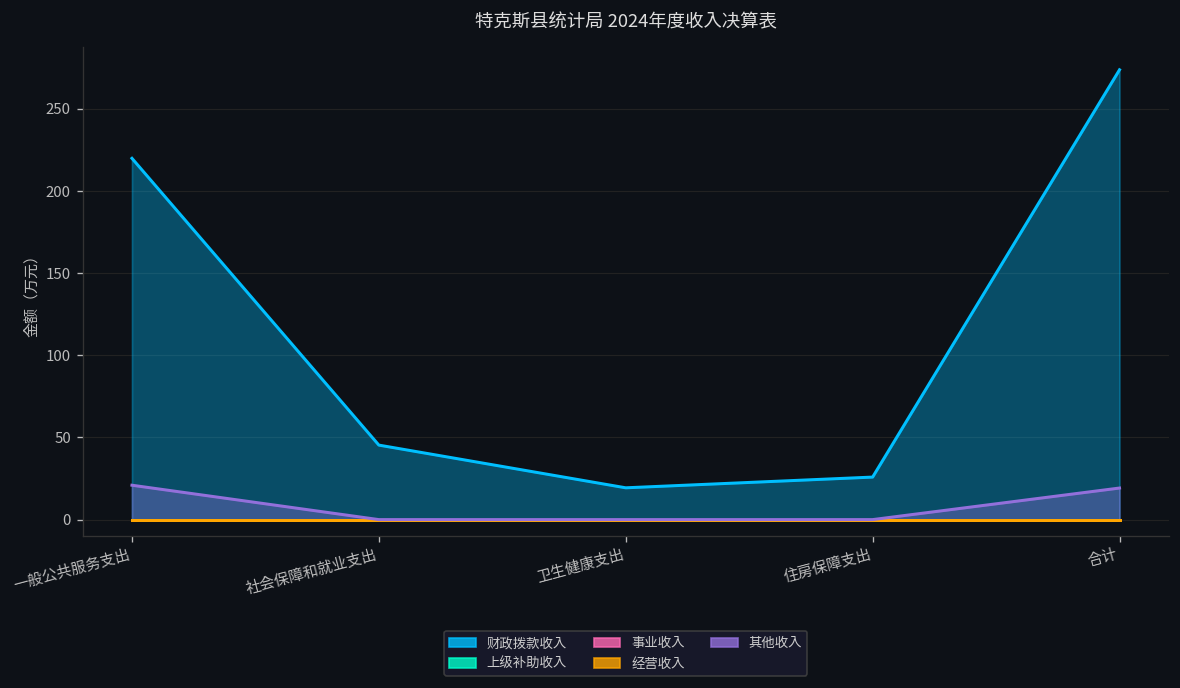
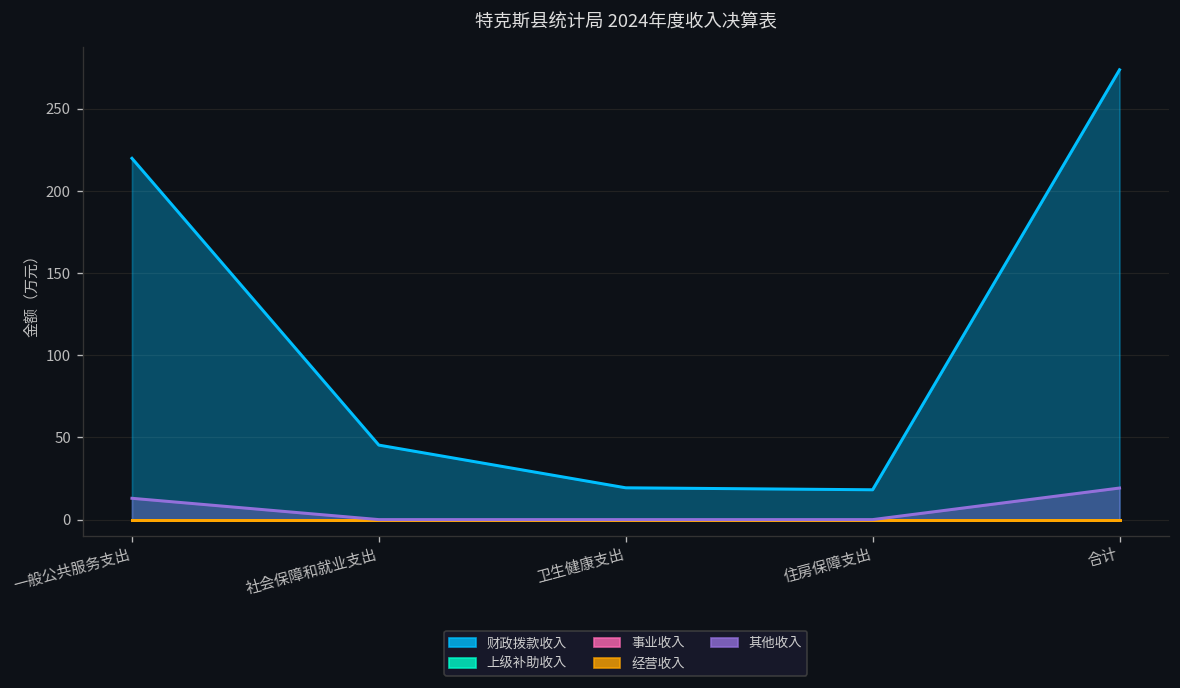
  {
    "财政拨款收入": {
      "一般公共服务支出": 220,
      "社会保障和就业支出": 45,
      "卫生健康支出": 19,
-     "住房保障支出": 26,
+     "住房保障支出": 18,
      "合计": 274
    },
    "经营收入": {
      "一般公共服务支出": 0,
      "合计": 0
    },
    "其他收入": {
-     "一般公共服务支出": 21,
+     "一般公共服务支出": 13,
      "合计": 19
    }
  }
